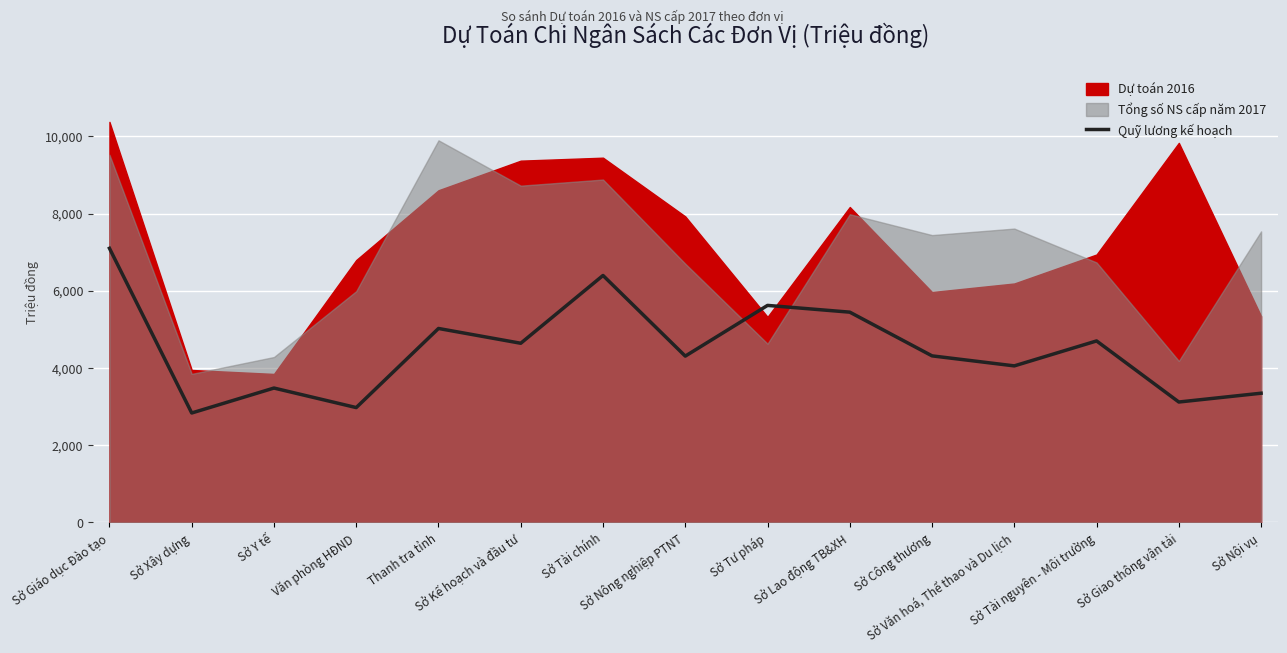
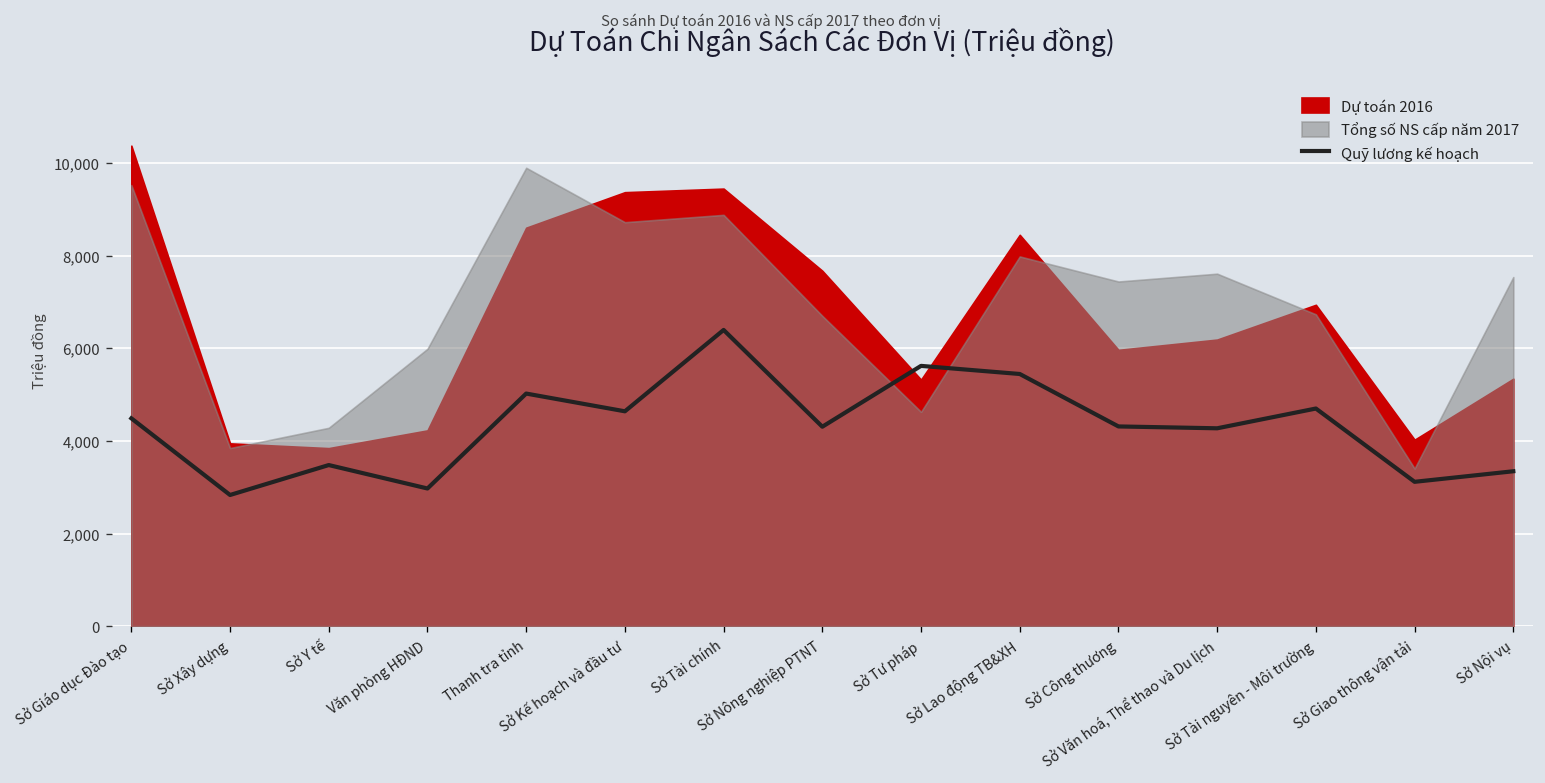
  {
    "Quỹ lương kế hoạch": {
-     "Sở Giáo dục Đào tạo": "7,100",
+     "Sở Giáo dục Đào tạo": "4,500",
      "Sở Xây dựng": "2,800",
      "Sở Y tế": "3,500",
      "Văn phòng HĐND": "3,000",
      "Thanh tra tỉnh": "5,000",
      "Sở Kế hoạch và đầu tư": "4,600",
      "Sở Tài chính": "6,400",
      "Sở Nông nghiệp PTNT": "4,300",
      "Sở Tư pháp": "5,600",
      "Sở Lao động TB&XH": "5,400",
      "Sở Công thương": "4,300",
-     "Sở Văn hoá, Thể thao và Du lịch": "4,100",
+     "Sở Văn hoá, Thể thao và Du lịch": "4,300",
      "Sở Tài nguyên - Môi trường": "4,700",
      "Sở Giao thông vận tải": "3,100",
      "Sở Nội vụ": "3,300"
    },
    "Dự toán 2016": {
      "Sở Giáo dục Đào tạo": "10,400",
      "Sở Xây dựng": "3,900",
      "Sở Y tế": "3,800",
-     "Văn phòng HĐND": "6,800",
+     "Văn phòng HĐND": "4,200",
      "Thanh tra tỉnh": "8,600",
      "Sở Kế hoạch và đầu tư": "9,400",
      "Sở Tài chính": "9,400",
-     "Sở Nông nghiệp PTNT": "7,900",
+     "Sở Nông nghiệp PTNT": "7,700",
      "Sở Tư pháp": "5,300",
-     "Sở Lao động TB&XH": "8,200",
+     "Sở Lao động TB&XH": "8,500",
      "Sở Công thương": "6,000",
      "Sở Văn hoá, Thể thao và Du lịch": "6,200",
      "Sở Tài nguyên - Môi trường": "6,900",
-     "Sở Giao thông vận tải": "9,800",
+     "Sở Giao thông vận tải": "4,000",
      "Sở Nội vụ": "5,300"
    },
    "Tổng số NS cấp năm 2017": {
      "Sở Giáo dục Đào tạo": "9,500",
      "Sở Xây dựng": "3,800",
      "Sở Y tế": "4,300",
      "Văn phòng HĐND": "6,000",
      "Thanh tra tỉnh": "9,900",
      "Sở Kế hoạch và đầu tư": "8,700",
      "Sở Tài chính": "8,900",
      "Sở Nông nghiệp PTNT": "6,700",
      "Sở Tư pháp": "4,600",
      "Sở Lao động TB&XH": "8,000",
      "Sở Công thương": "7,400",
      "Sở Văn hoá, Thể thao và Du lịch": "7,600",
      "Sở Tài nguyên - Môi trường": "6,700",
-     "Sở Giao thông vận tải": "4,200",
+     "Sở Giao thông vận tải": "3,400",
      "Sở Nội vụ": "7,500"
    }
  }
